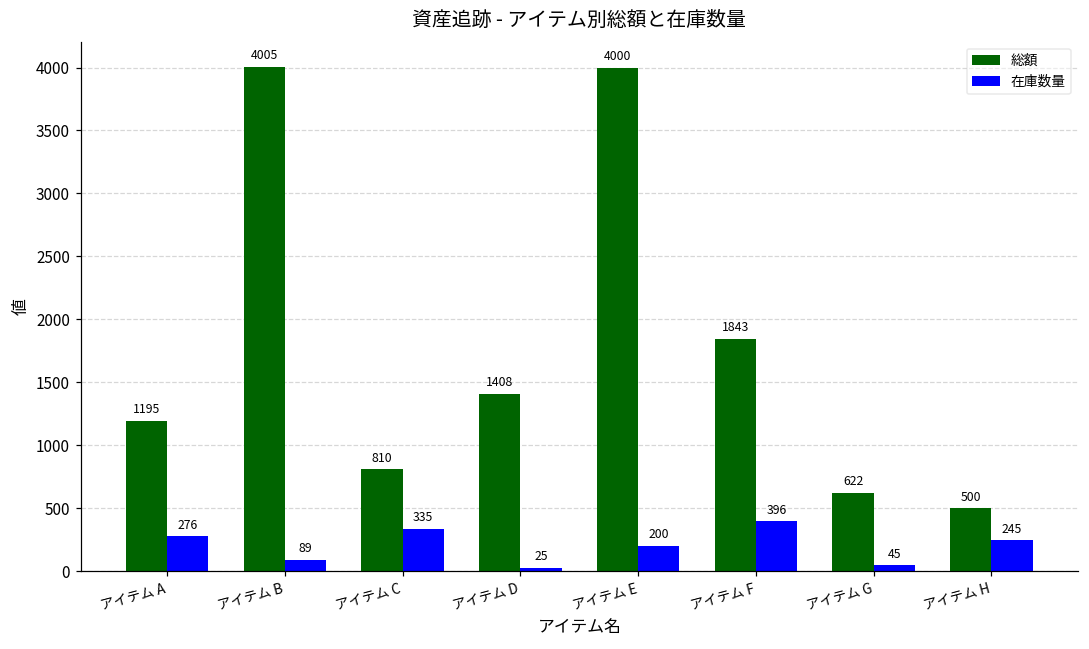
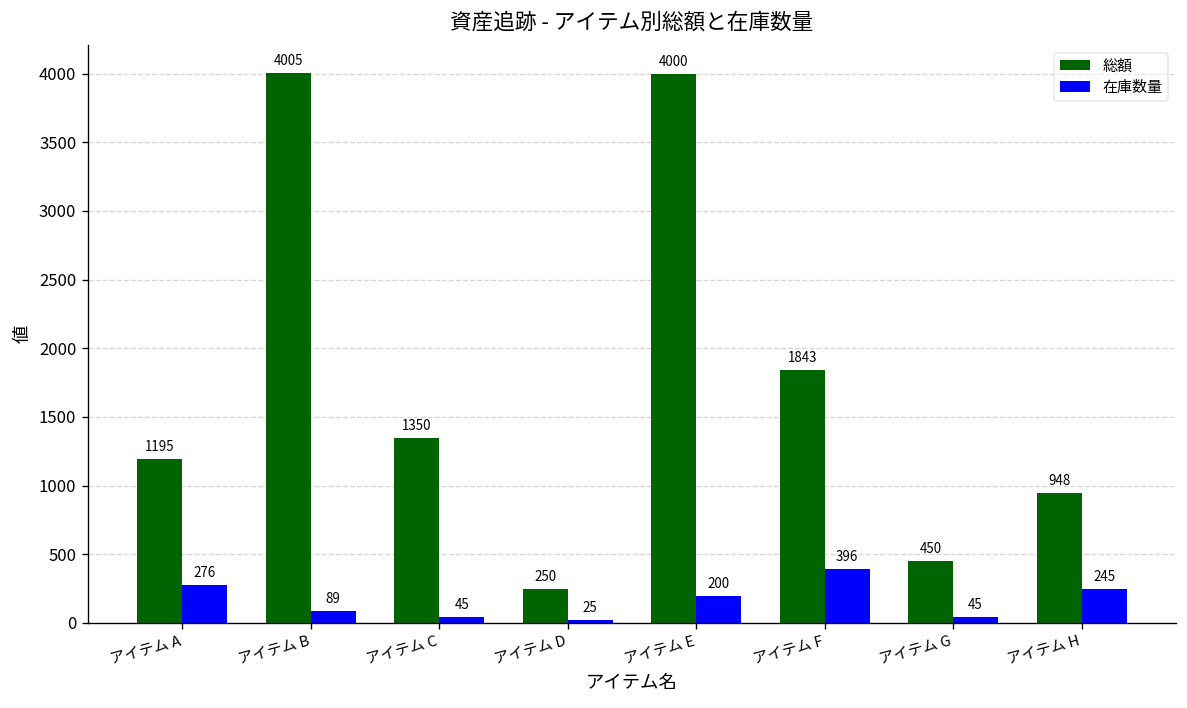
  {
    "総額": {
      "アイテム A": 1195,
      "アイテム B": 4005,
-     "アイテム C": 810,
-     "アイテム D": 1408,
+     "アイテム C": 1350,
+     "アイテム D": 250,
      "アイテム E": 4000,
      "アイテム F": 1843,
-     "アイテム G": 622,
-     "アイテム H": 500
+     "アイテム G": 450,
+     "アイテム H": 948
    },
    "在庫数量": {
      "アイテム A": 276,
      "アイテム B": 89,
-     "アイテム C": 335,
+     "アイテム C": 45,
      "アイテム D": 25,
      "アイテム E": 200,
      "アイテム F": 396,
      "アイテム G": 45,
      "アイテム H": 245
    }
  }
